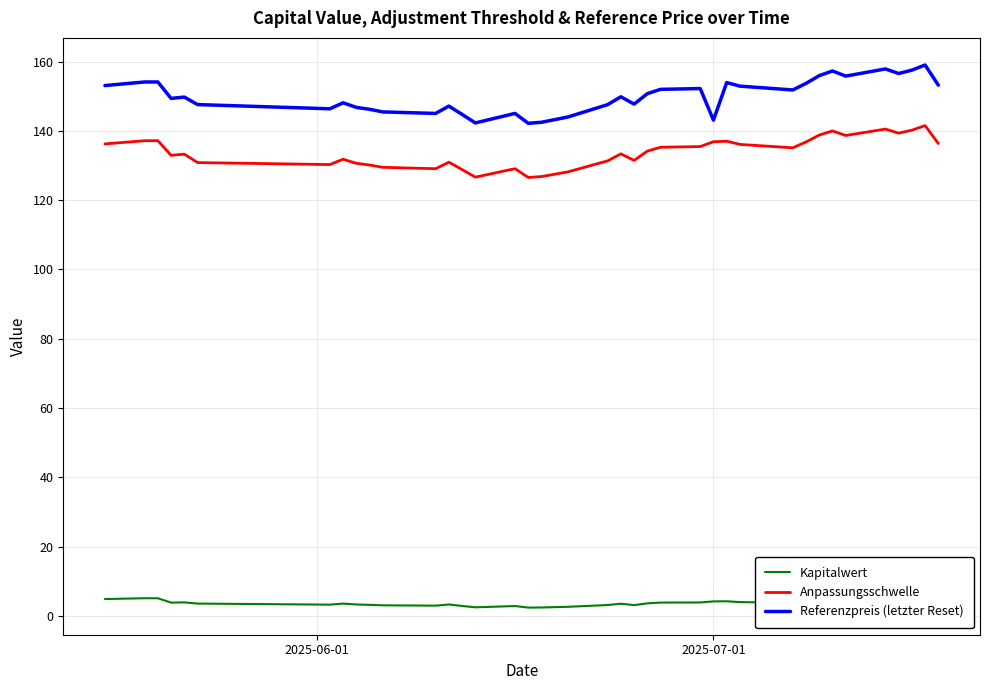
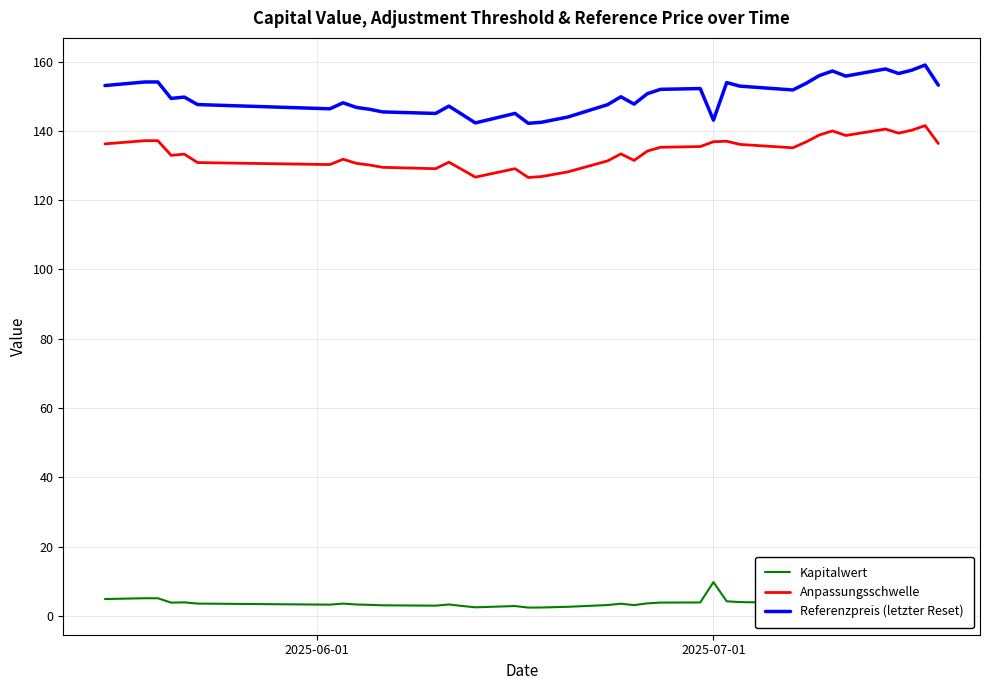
  {
    "Kapitalwert": {
-     "2025-07-01": 4
+     "2025-07-01": 10
    },
    "Anpassungsschwelle": {
      "2025-07-01": 137
    },
    "Referenzpreis (letzter Reset)": {
      "2025-07-01": 143
    }
  }
